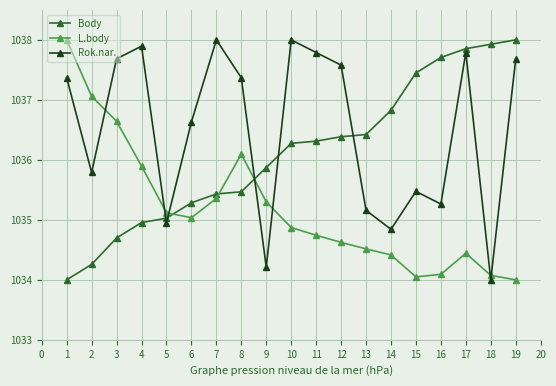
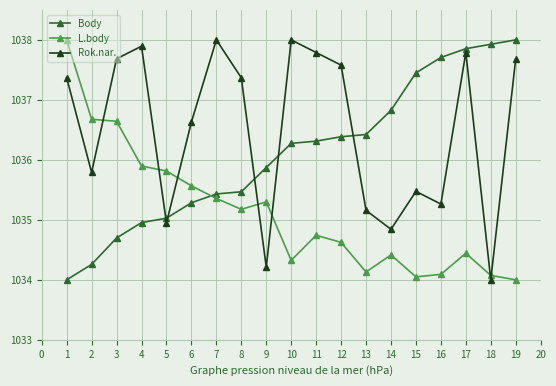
  {
    "L.body": {
-     "2": 1037.1,
+     "2": 1036.7,
      "3": 1036.6,
      "4": 1035.9,
-     "5": 1035.1,
-     "6": 1035.0,
+     "5": 1035.8,
+     "6": 1035.6,
      "7": 1035.4,
-     "8": 1036.1,
+     "8": 1035.2,
      "9": 1035.3,
-     "10": 1034.9,
+     "10": 1034.3,
      "11": 1034.7,
      "12": 1034.6,
-     "13": 1034.5,
+     "13": 1034.1,
      "14": 1034.4,
      "15": 1034.0,
      "16": 1034.1,
      "17": 1034.4,
      "18": 1034.1,
      "19": 1034.0
    }
  }
